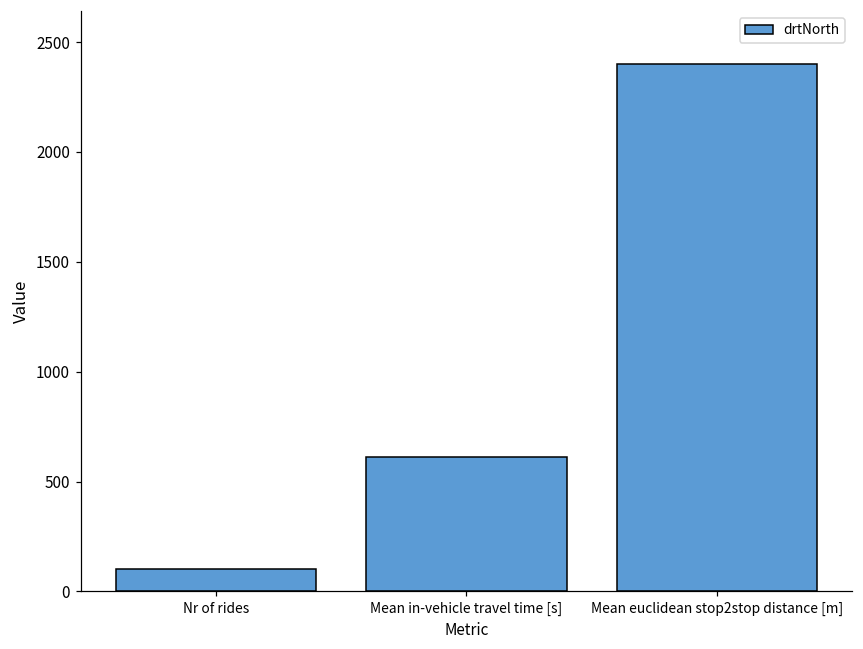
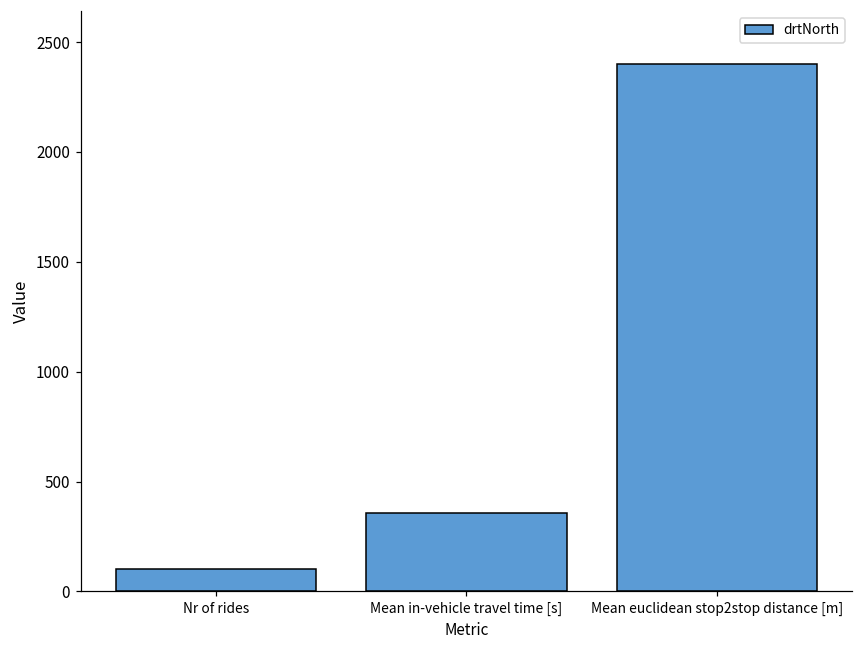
  {
    "Nr of rides": 100,
-   "Mean in-vehicle travel time [s]": 610,
+   "Mean in-vehicle travel time [s]": 360,
    "Mean euclidean stop2stop distance [m]": 2400
  }
